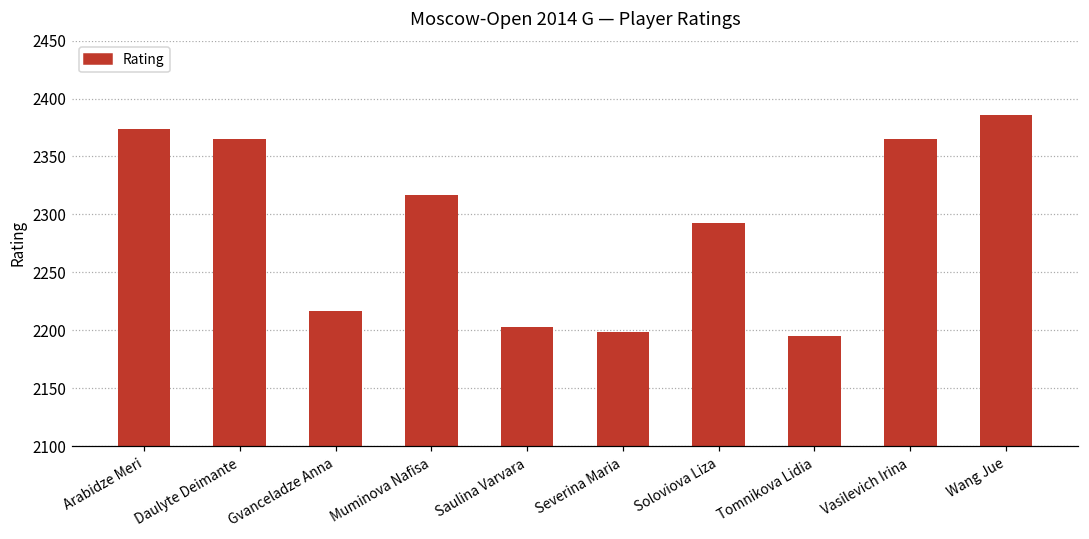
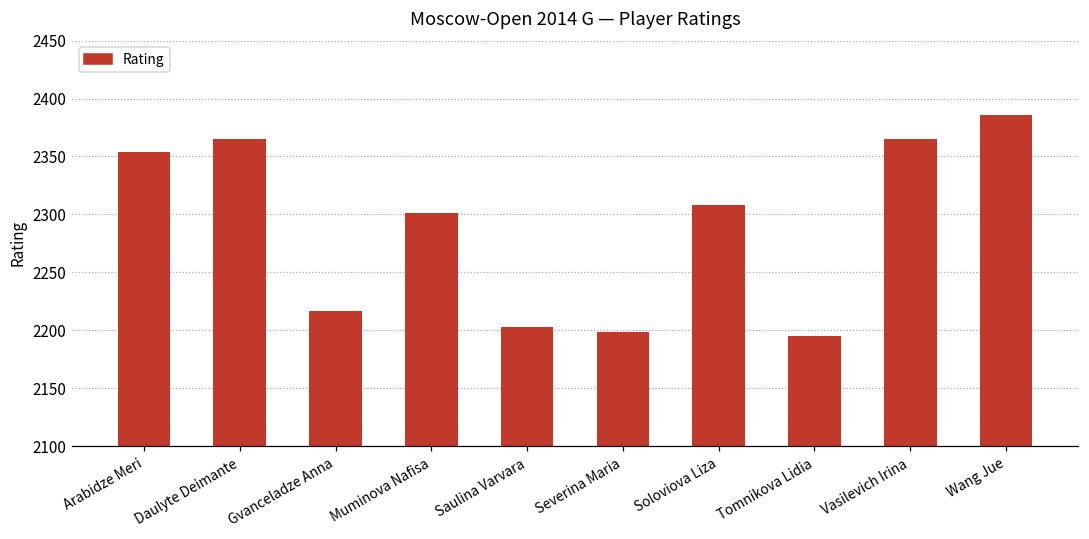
  {
-   "Arabidze Meri": 2374,
+   "Arabidze Meri": 2354,
    "Daulyte Deimante": 2365,
    "Gvanceladze Anna": 2217,
-   "Muminova Nafisa": 2317,
+   "Muminova Nafisa": 2301,
    "Saulina Varvara": 2203,
    "Severina Maria": 2199,
-   "Soloviova Liza": 2293,
+   "Soloviova Liza": 2308,
    "Tomnikova Lidia": 2195,
    "Vasilevich Irina": 2365,
    "Wang Jue": 2386
  }
